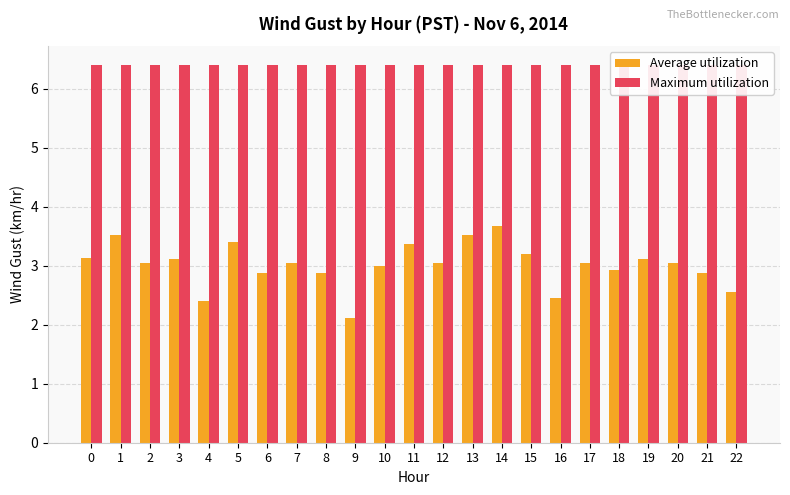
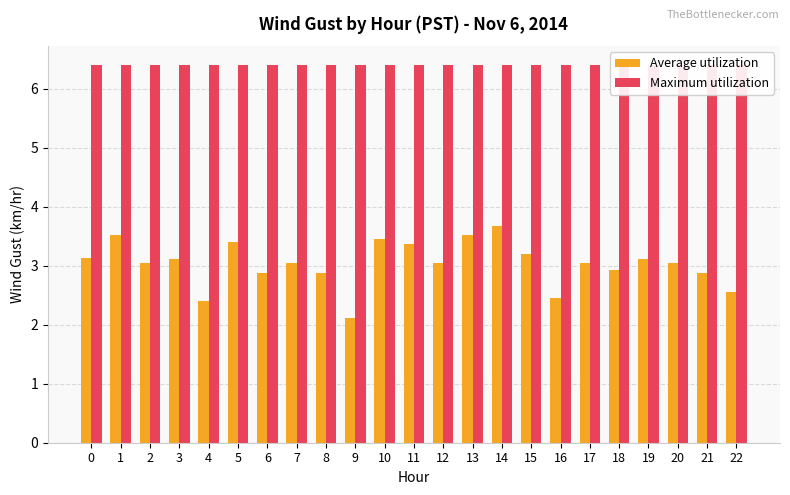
  {
    "Average utilization": {
      "0": 3.1,
      "1": 3.5,
      "2": 3.0,
      "3": 3.1,
      "4": 2.4,
      "5": 3.4,
      "6": 2.9,
      "7": 3.0,
      "8": 2.9,
      "9": 2.1,
-     "10": 3.0,
+     "10": 3.5,
      "11": 3.4,
      "12": 3.0,
      "13": 3.5,
      "14": 3.7,
      "15": 3.2,
      "16": 2.5,
      "17": 3.0,
      "18": 2.9,
      "19": 3.1,
      "20": 3.0,
      "21": 2.9,
      "22": 2.6
    },
    "Maximum utilization": {
      "0": 6.4,
      "1": 6.4,
      "2": 6.4,
      "3": 6.4,
      "4": 6.4,
      "5": 6.4,
      "6": 6.4,
      "7": 6.4,
      "8": 6.4,
      "9": 6.4,
      "10": 6.4,
      "11": 6.4,
      "12": 6.4,
      "13": 6.4,
      "14": 6.4,
      "15": 6.4,
      "16": 6.4,
      "17": 6.4
    }
  }
